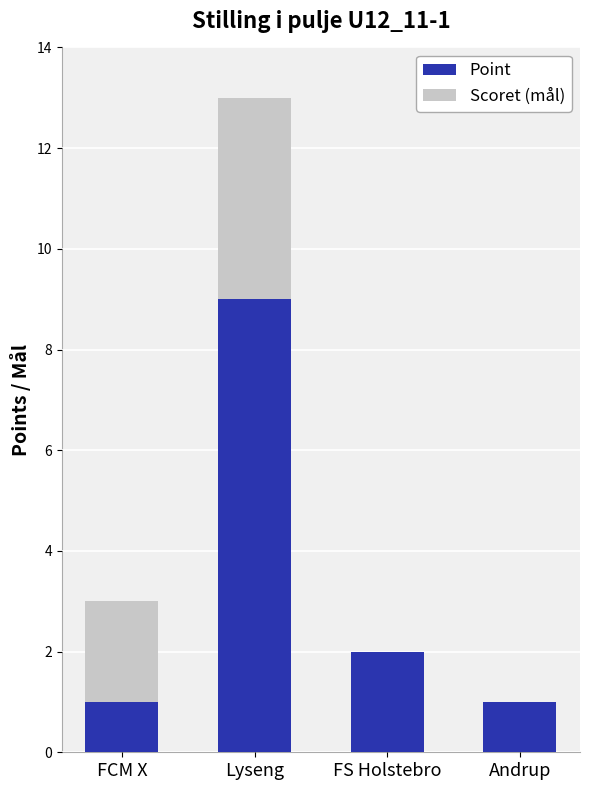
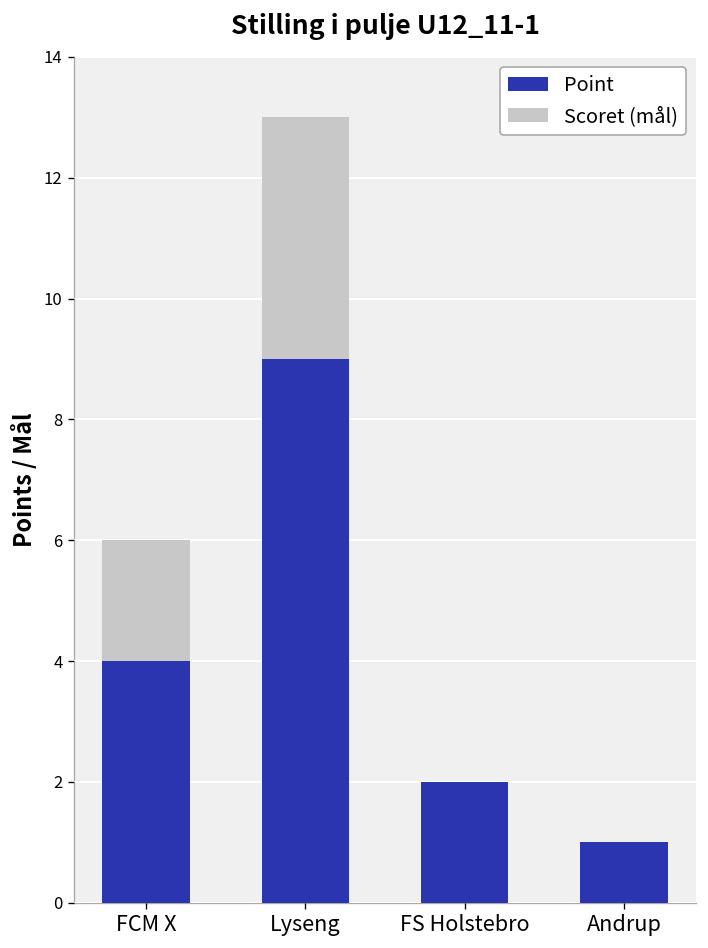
  {
    "Point": {
-     "FCM X": 1,
+     "FCM X": 4,
      "Lyseng": 9,
      "FS Holstebro": 2,
      "Andrup": 1
    },
    "Scoret (mål)": {
      "FCM X": 2,
      "Lyseng": 4,
      "FS Holstebro": 0,
      "Andrup": 0
    }
  }
